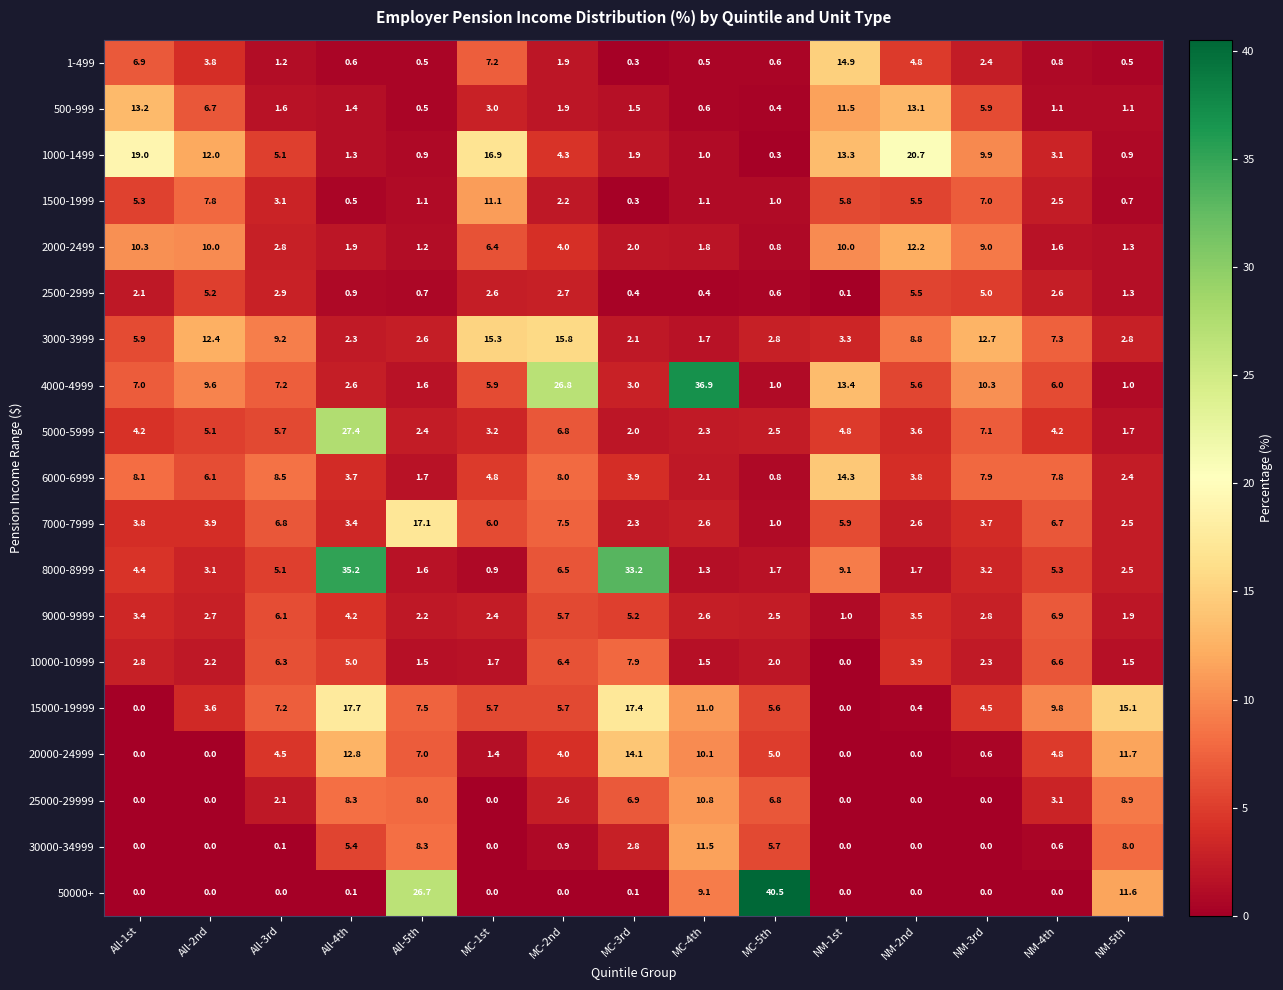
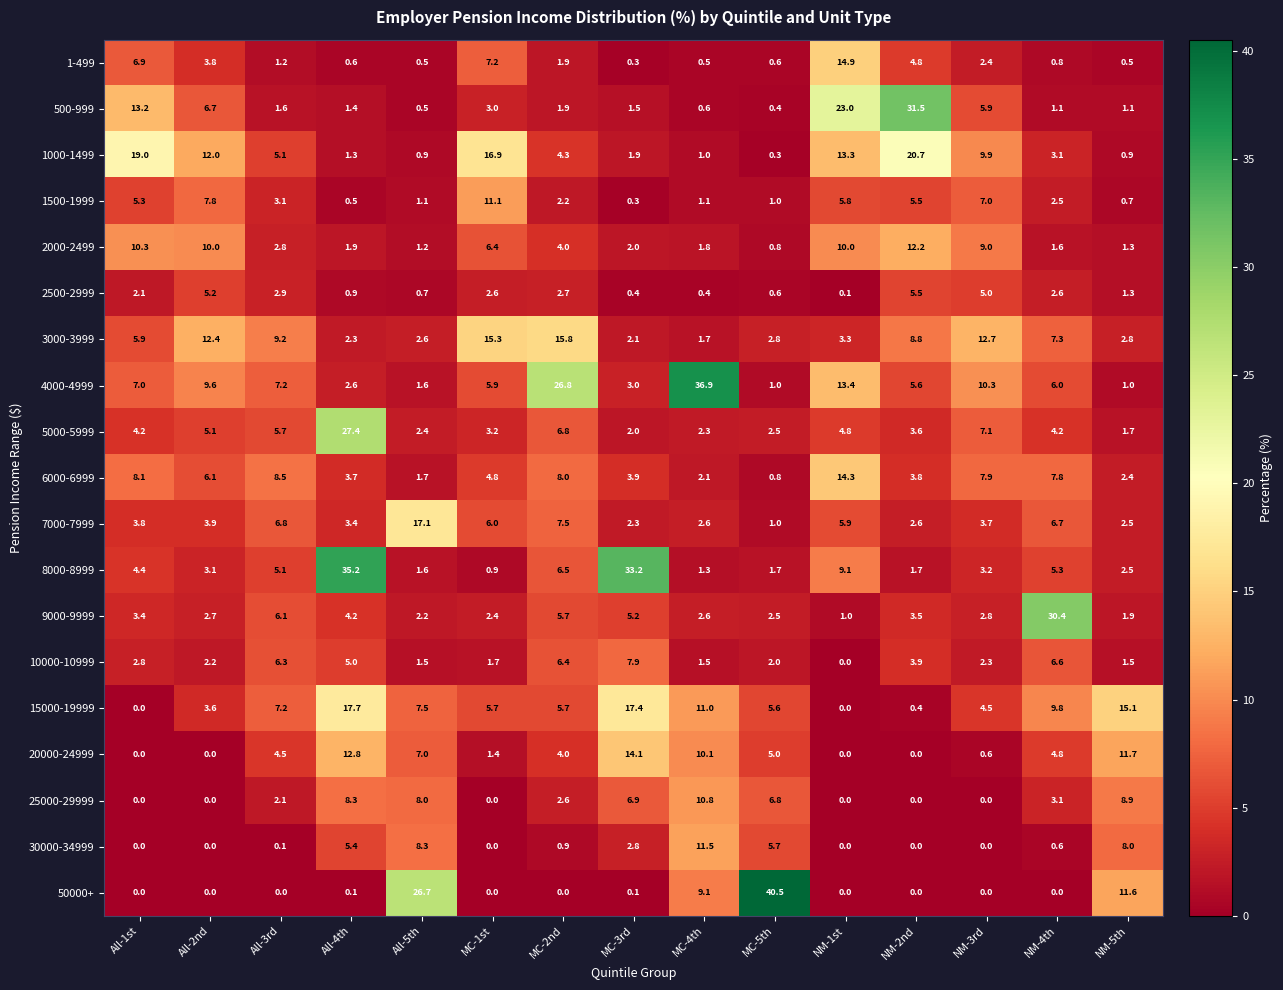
  {
    "500-999": {
      "All-1st": 13.2,
      "All-2nd": 6.7,
      "All-3rd": 1.6,
      "All-4th": 1.4,
      "All-5th": 0.5,
      "MC-1st": 3.0,
      "MC-2nd": 1.9,
      "MC-3rd": 1.5,
      "MC-4th": 0.6,
      "MC-5th": 0.4,
-     "NM-1st": 11.5,
-     "NM-2nd": 13.1,
+     "NM-1st": 23.0,
+     "NM-2nd": 31.5,
      "NM-3rd": 5.9,
      "NM-4th": 1.1,
      "NM-5th": 1.1
    },
    "9000-9999": {
      "All-1st": 3.4,
      "All-2nd": 2.7,
      "All-3rd": 6.1,
      "All-4th": 4.2,
      "All-5th": 2.2,
      "MC-1st": 2.4,
      "MC-2nd": 5.7,
      "MC-3rd": 5.2,
      "MC-4th": 2.6,
      "MC-5th": 2.5,
      "NM-1st": 1.0,
      "NM-2nd": 3.5,
      "NM-3rd": 2.8,
-     "NM-4th": 6.9,
+     "NM-4th": 30.4,
      "NM-5th": 1.9
    }
  }
